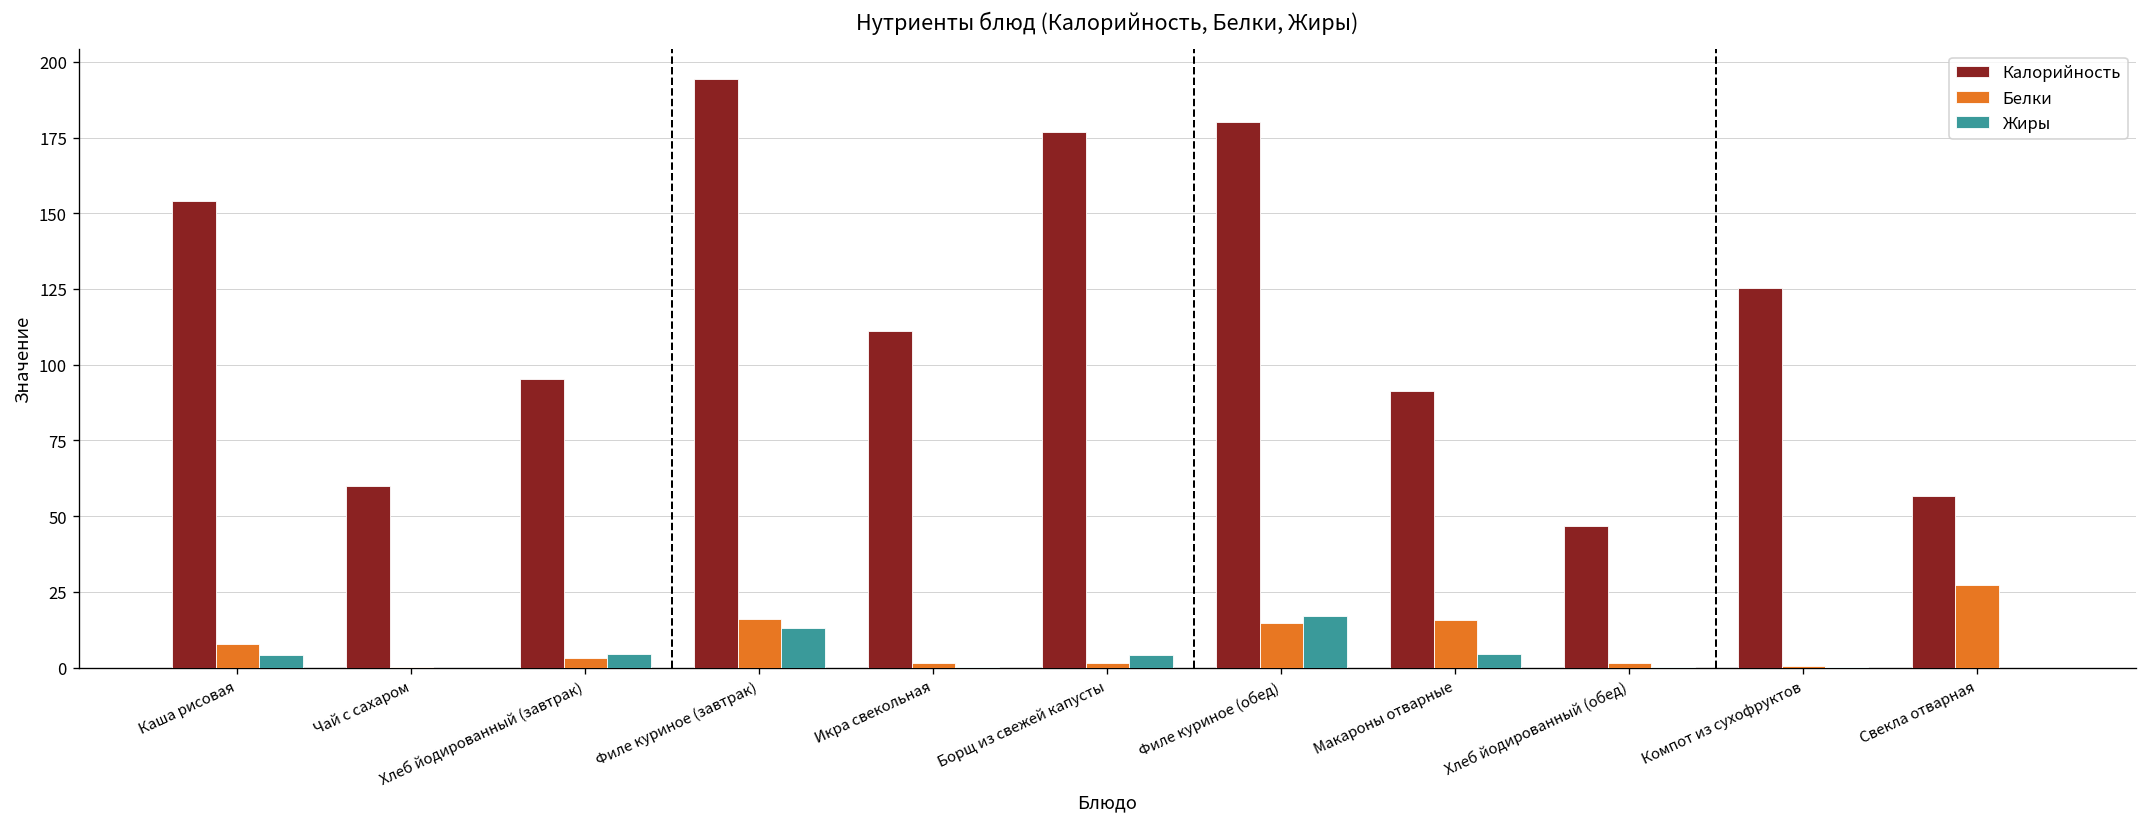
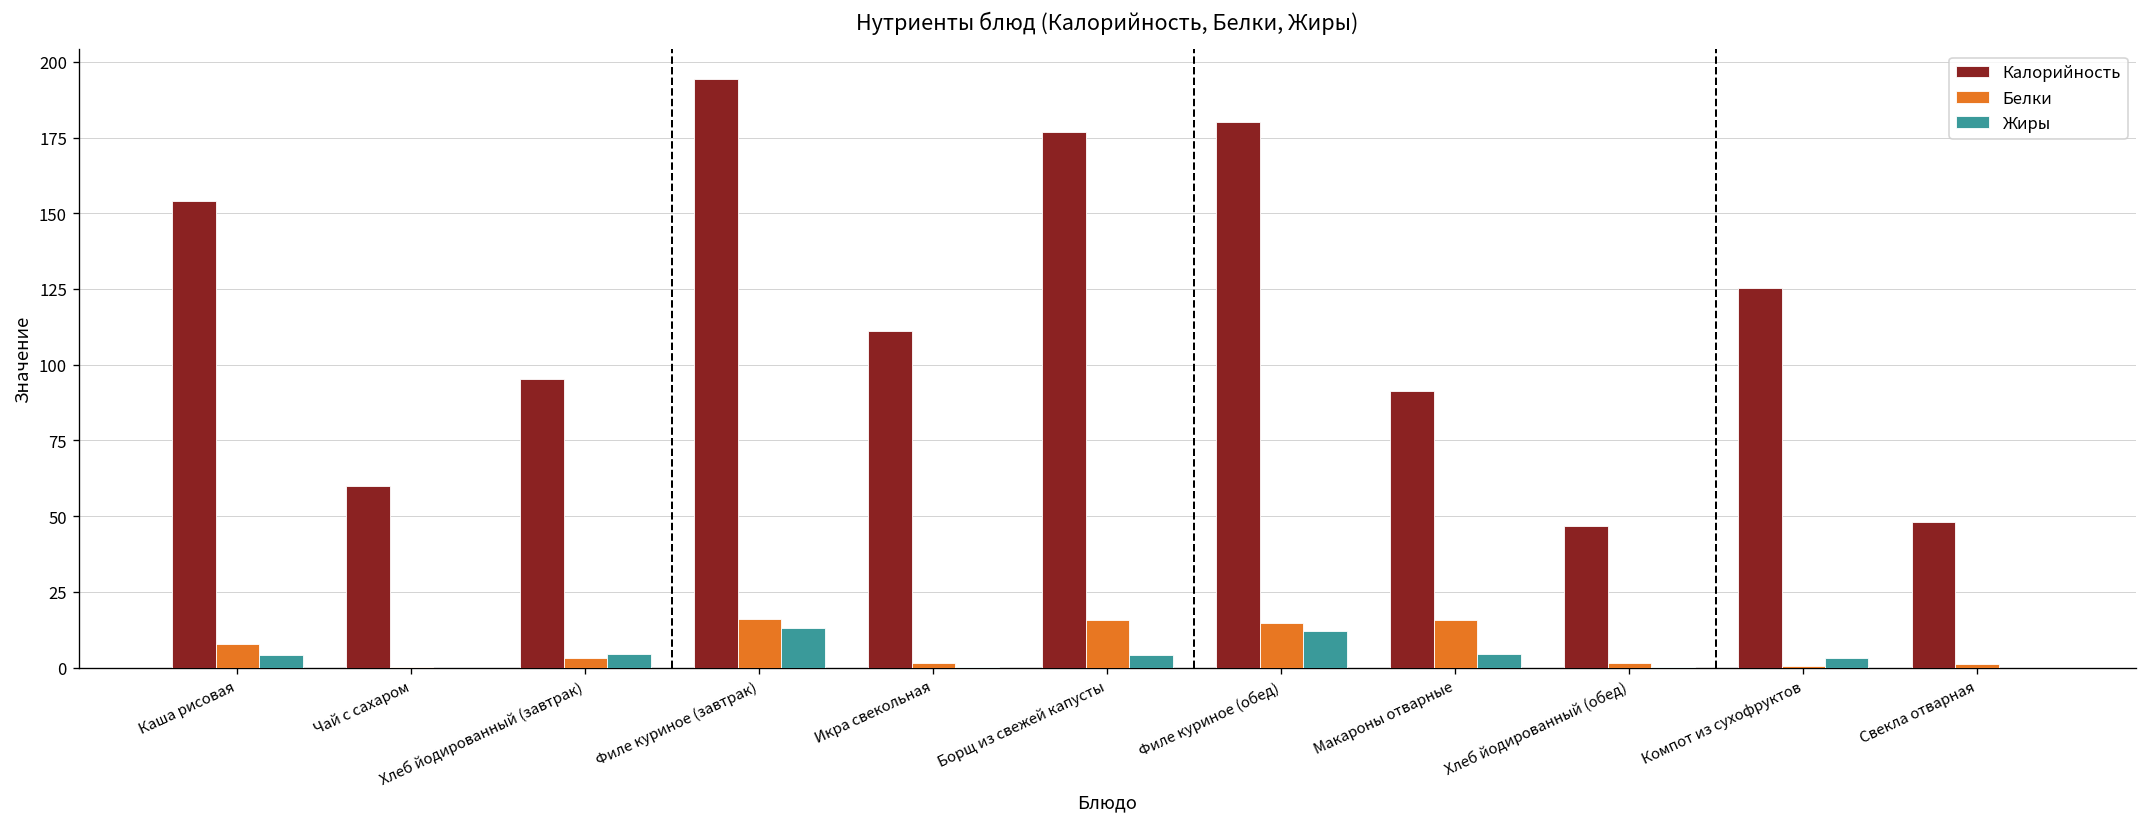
  {
    "Калорийность": {
      "Каша рисовая": 154,
      "Чай с сахаром": 60,
      "Хлеб йодированный (завтрак)": 95,
      "Филе куриное (завтрак)": 194,
      "Икра свекольная": 111,
      "Борщ из свежей капусты": 177,
      "Филе куриное (обед)": 180,
      "Макароны отварные": 91,
      "Хлеб йодированный (обед)": 47,
      "Компот из сухофруктов": 125,
-     "Свекла отварная": 57
+     "Свекла отварная": 48
    },
    "Белки": {
      "Каша рисовая": 8,
      "Хлеб йодированный (завтрак)": 3,
      "Филе куриное (завтрак)": 16,
      "Икра свекольная": 1,
-     "Борщ из свежей капусты": 2,
+     "Борщ из свежей капусты": 16,
      "Филе куриное (обед)": 15,
      "Макароны отварные": 16,
      "Хлеб йодированный (обед)": 2,
-     "Свекла отварная": 27
+     "Свекла отварная": 1
    },
    "Жиры": {
      "Каша рисовая": 4,
      "Хлеб йодированный (завтрак)": 5,
      "Филе куриное (завтрак)": 13,
      "Борщ из свежей капусты": 4,
-     "Филе куриное (обед)": 17,
+     "Филе куриное (обед)": 12,
      "Макароны отварные": 5,
-     "Компот из сухофруктов": 0,
+     "Компот из сухофруктов": 3,
      "Свекла отварная": 0
    }
  }
